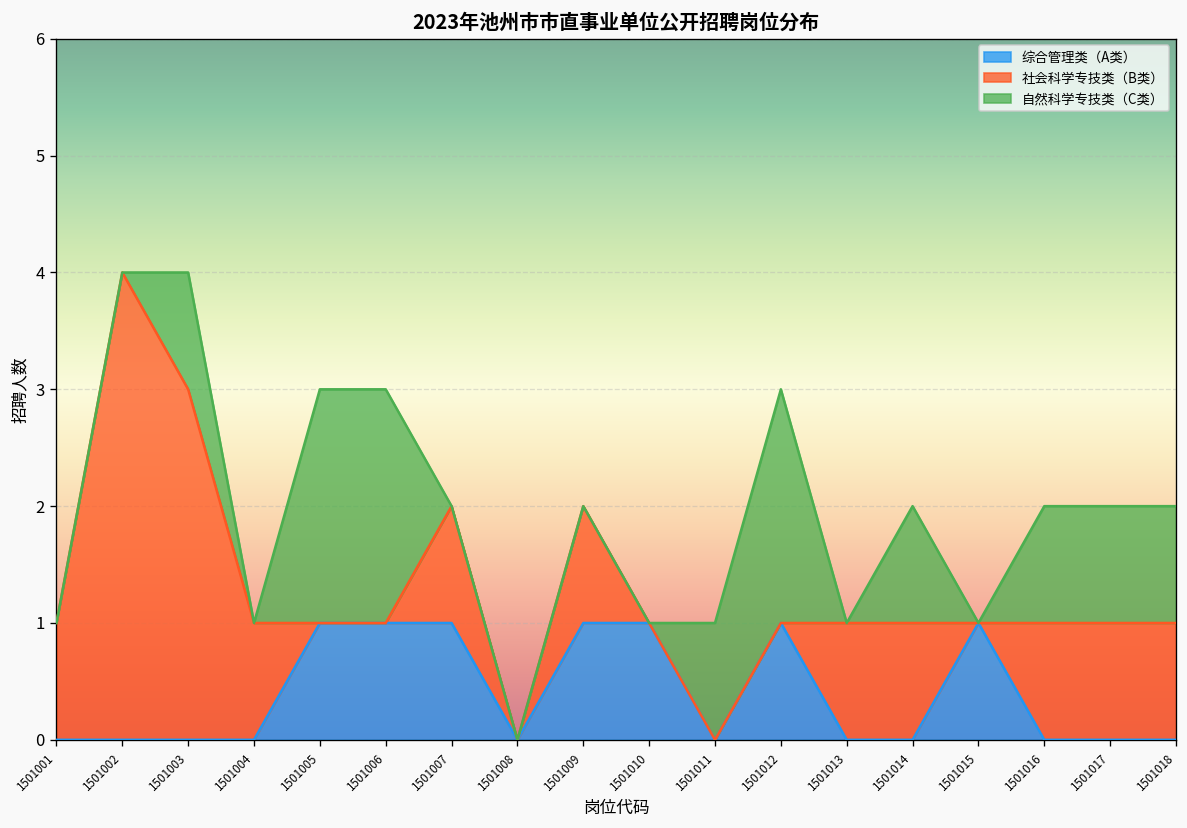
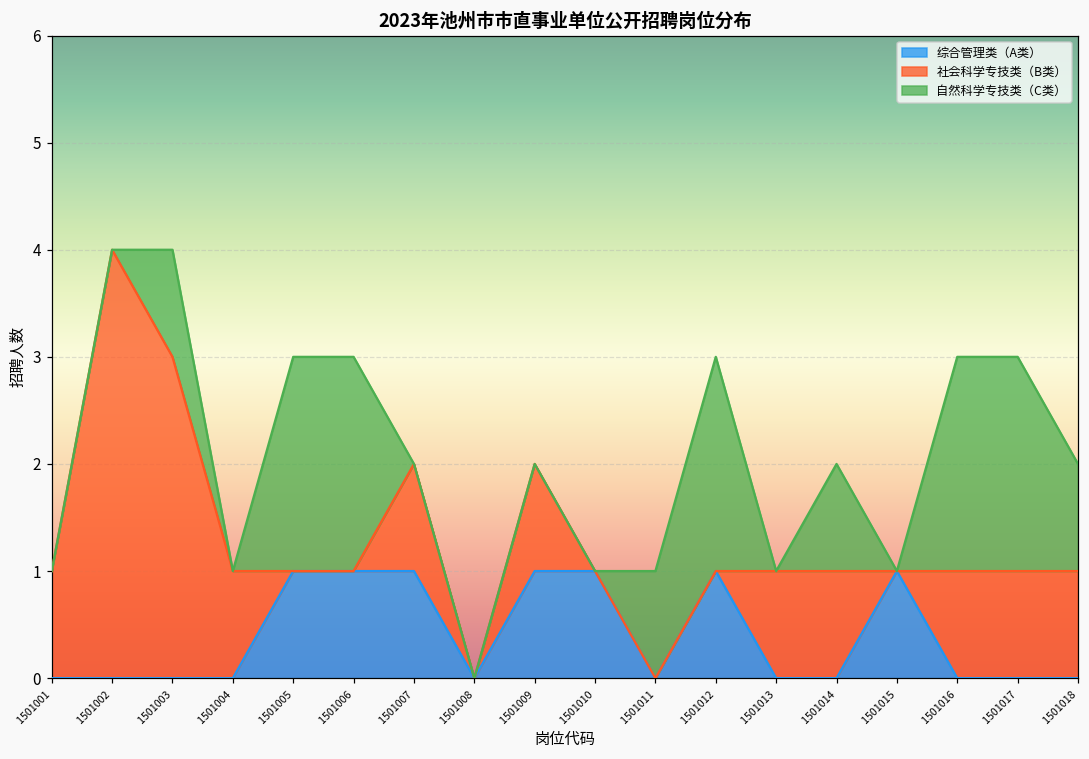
  {
    "综合管理类（A类）": {
      "1501001": 0,
      "1501002": 0,
      "1501003": 0,
      "1501004": 0,
      "1501007": 1,
      "1501009": 1,
      "1501013": 0,
      "1501014": 0,
      "1501016": 0,
      "1501017": 0,
      "1501018": 0
    },
    "社会科学专技类（B类）": {
      "1501003": 3,
      "1501014": 1,
      "1501016": 1,
      "1501017": 1,
      "1501018": 1
    },
    "自然科学专技类（C类）": {
      "1501003": 4,
      "1501005": 3,
      "1501006": 3,
      "1501011": 1,
      "1501012": 3,
      "1501014": 2,
-     "1501016": 1,
-     "1501017": 1,
+     "1501016": 2,
+     "1501017": 2,
      "1501018": 2
    }
  }
